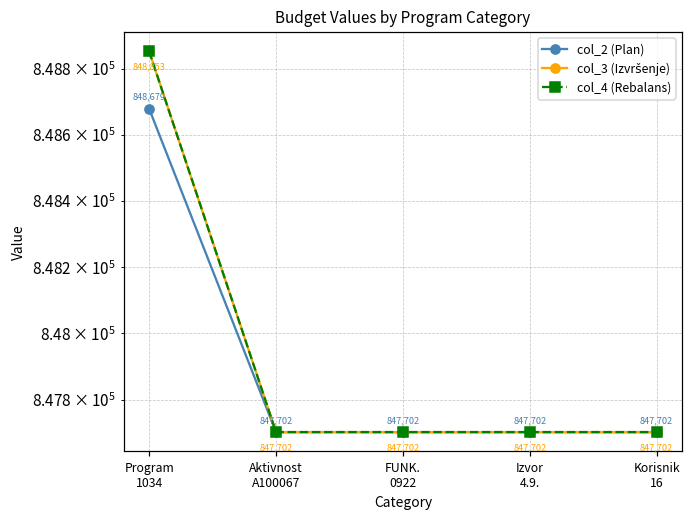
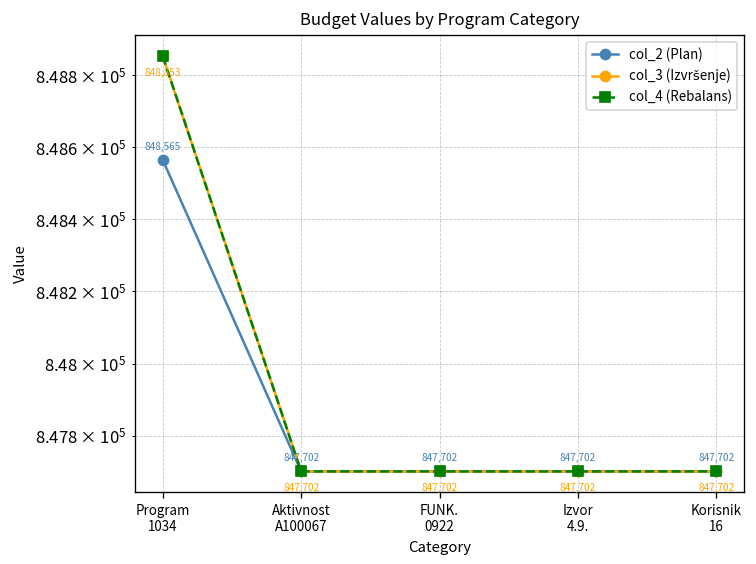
  {
    "col_2 (Plan)": {
-     "Program 1034": "848,679"
+     "Program 1034": "848,565"
    },
    "col_4 (Rebalans)": {
      "Program 1034": "848,853"
    }
  }
